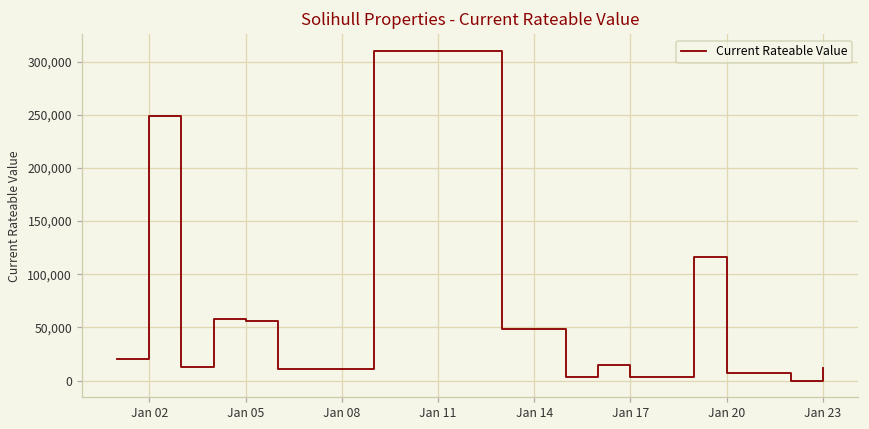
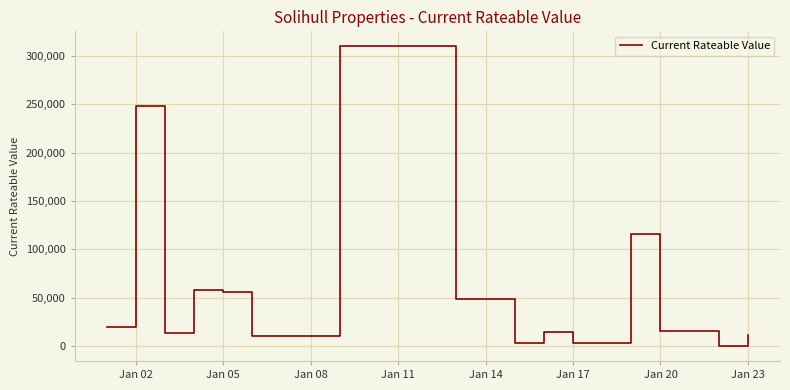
  {
    "Jan 02": "250,000",
    "Jan 05": "60,000",
    "Jan 17": "0",
-   "Jan 20": "10,000",
+   "Jan 20": "20,000",
    "Jan 23": "10,000"
  }
